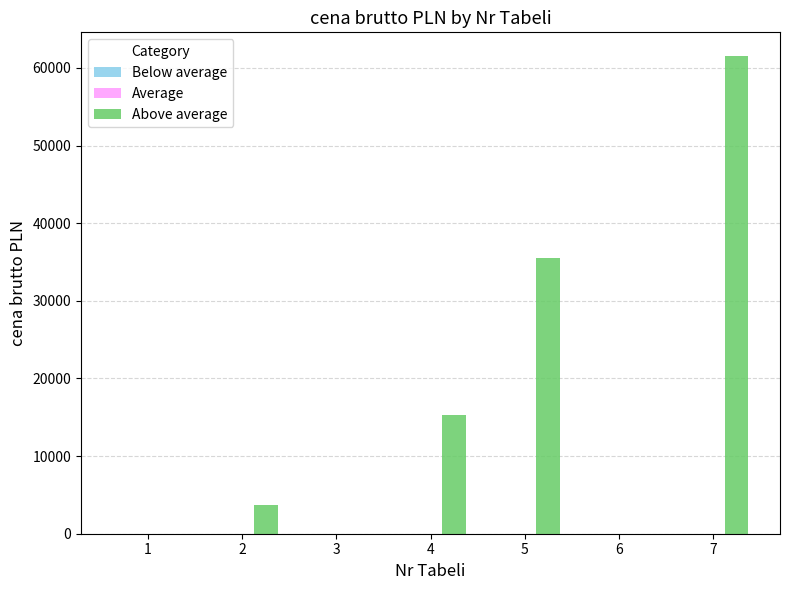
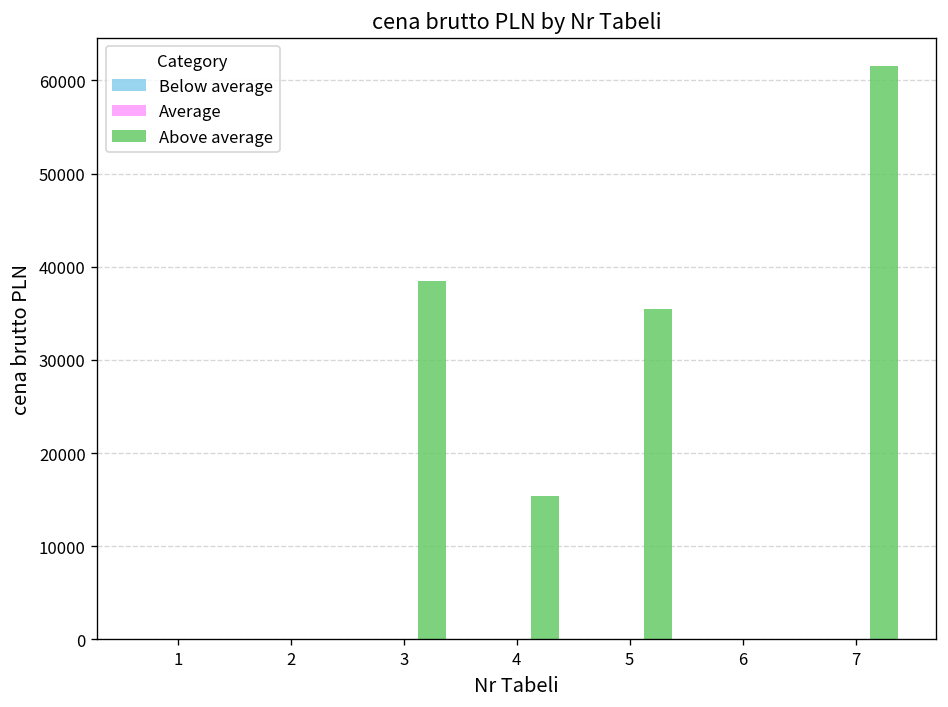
  {
    "Below average": {
      "1": 0,
      "2": 0,
      "3": 0,
      "4": 0,
      "5": 0,
      "6": 0,
      "7": 0
    },
    "Average": {
      "1": 0,
      "2": 0,
      "3": 0,
      "4": 0,
      "5": 0,
      "6": 0,
      "7": 0
    },
    "Above average": {
      "1": 0,
-     "2": 4000,
-     "3": 0,
+     "2": 0,
+     "3": 38000,
      "4": 15000,
      "5": 35000,
      "6": 0,
      "7": 62000
    }
  }
